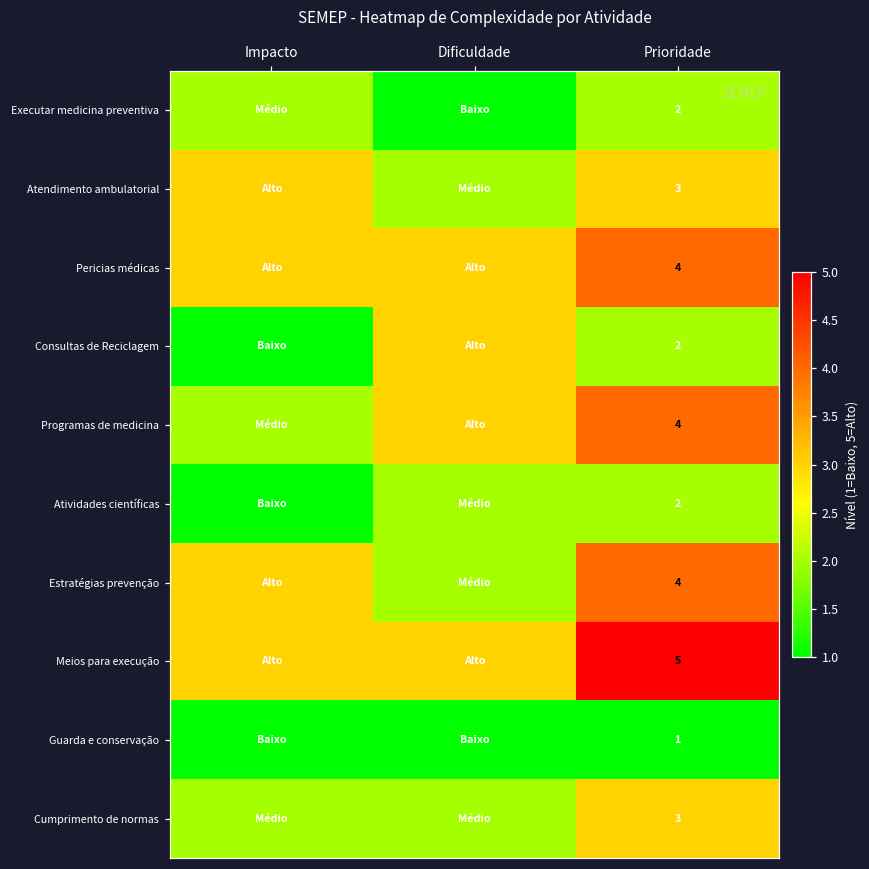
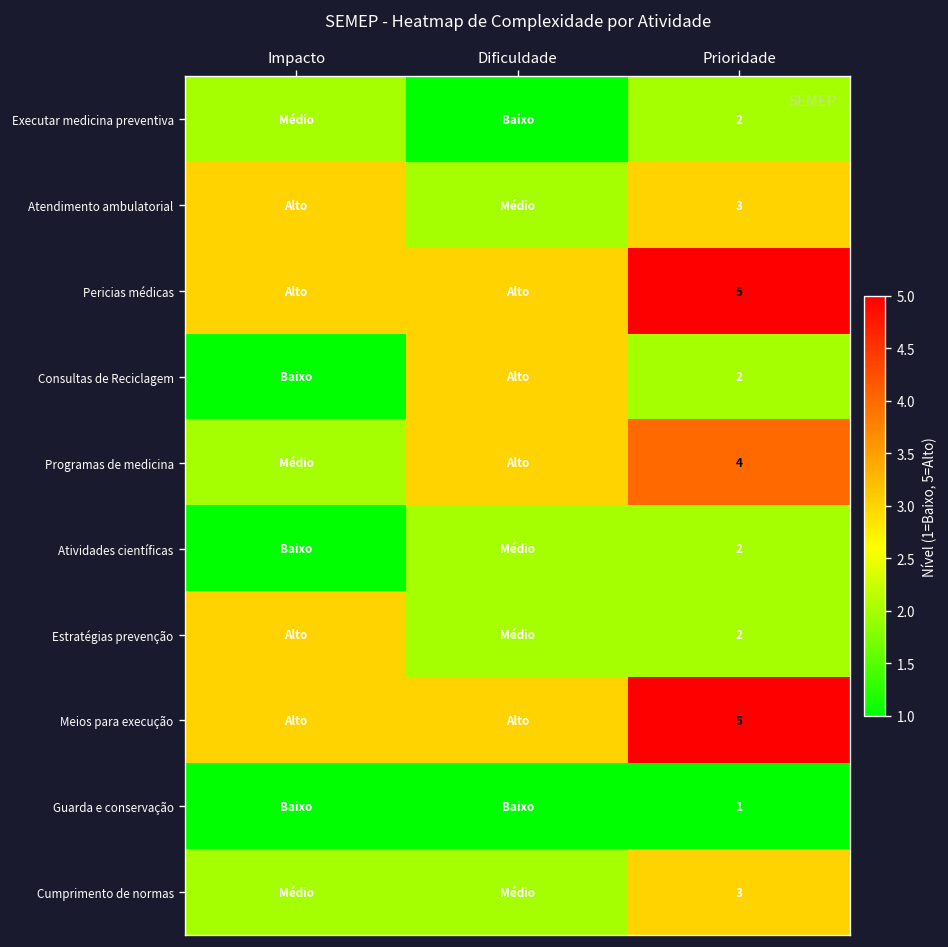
  {
    "Atendimento ambulatorial": {
      "Prioridade": 3
    },
    "Pericias médicas": {
-     "Prioridade": 4
+     "Prioridade": 5
    },
    "Consultas de Reciclagem": {
      "Prioridade": 2
    },
    "Programas de medicina": {
      "Prioridade": 4
    },
    "Atividades científicas": {
      "Prioridade": 2
    },
    "Estratégias prevenção": {
-     "Prioridade": 4
+     "Prioridade": 2
    },
    "Meios para execução": {
      "Prioridade": 5
    },
    "Guarda e conservação": {
      "Prioridade": 1
    },
    "Cumprimento de normas": {
      "Prioridade": 3
    }
  }
